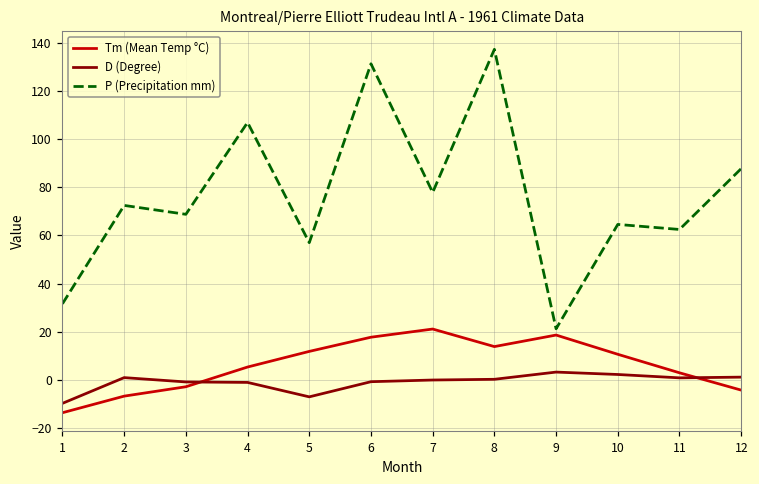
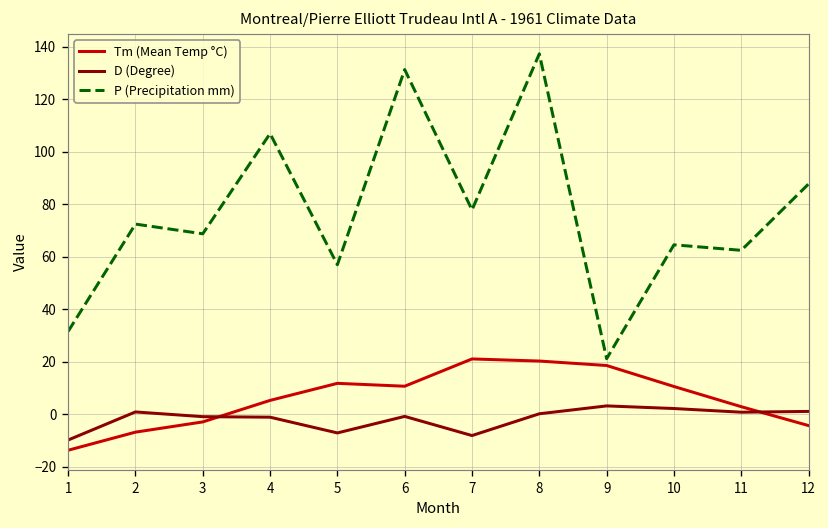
  {
    "Tm (Mean Temp °C)": {
      "1": -14,
      "2": -7,
      "3": -3,
      "4": 5,
      "5": 12,
-     "6": 18,
+     "6": 11,
      "7": 21,
-     "8": 14,
+     "8": 20,
      "9": 19,
      "10": 11,
      "11": 3,
      "12": -4
    },
    "D (Degree)": {
      "1": -10,
      "2": 1,
      "3": -1,
      "4": -1,
      "5": -7,
      "6": -1,
-     "7": 0,
+     "7": -8,
      "8": 0,
      "9": 3,
      "10": 2,
      "11": 1,
      "12": 1
    },
    "P (Precipitation mm)": {
      "1": 32,
      "2": 73,
      "3": 69,
      "4": 107,
      "5": 57,
      "6": 131,
      "7": 78,
      "8": 137,
      "9": 21,
      "10": 65,
      "11": 63,
      "12": 88
    }
  }
